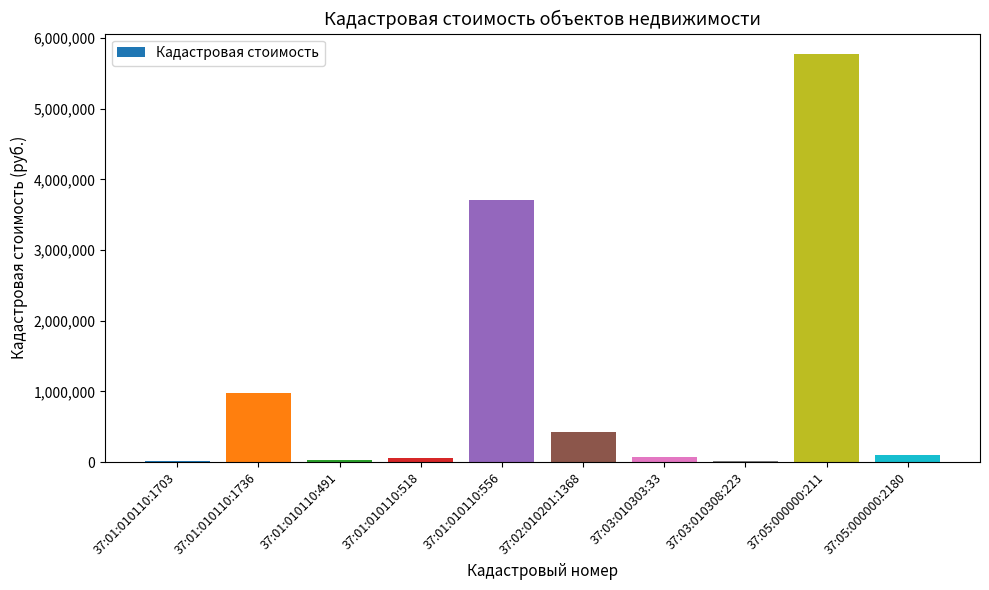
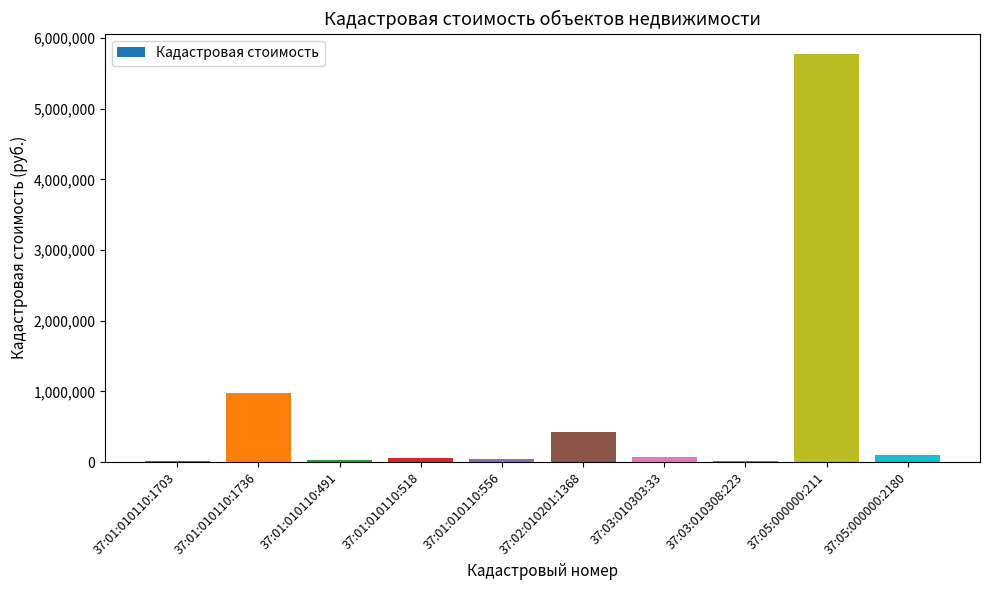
  {
    "37:01:010110:1736": "1,000,000",
    "37:01:010110:518": "100,000",
-   "37:01:010110:556": "3,700,000",
+   "37:01:010110:556": "0",
    "37:02:010201:1368": "400,000",
    "37:03:010303:33": "100,000",
    "37:05:000000:211": "5,800,000",
    "37:05:000000:2180": "100,000"
  }
